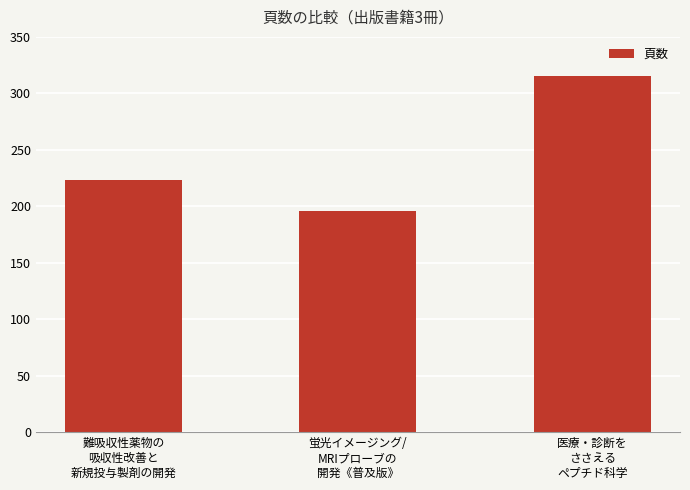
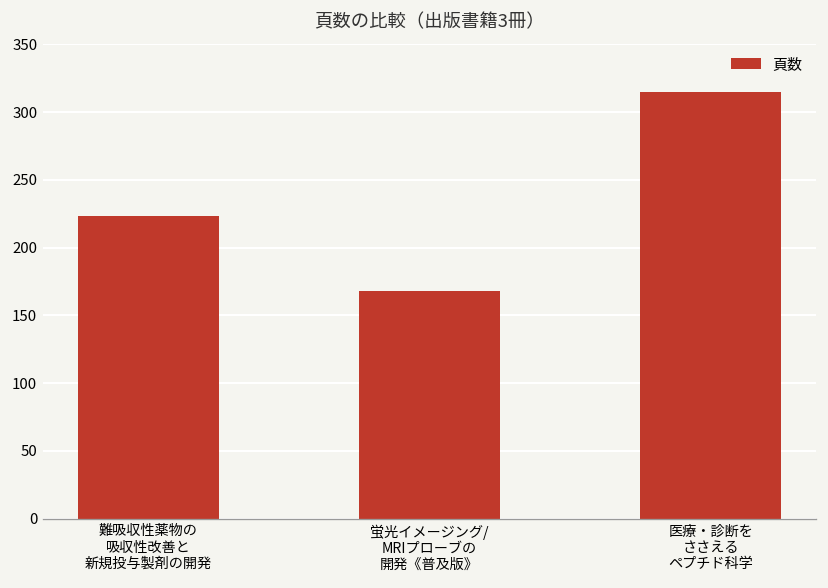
  {
    "難吸収性薬物の 吸収性改善と 新規投与製剤の開発": 223,
-   "蛍光イメージング/ MRIプローブの 開発《普及版》": 196,
+   "蛍光イメージング/ MRIプローブの 開発《普及版》": 168,
    "医療・診断を ささえる ペプチド科学": 315
  }
